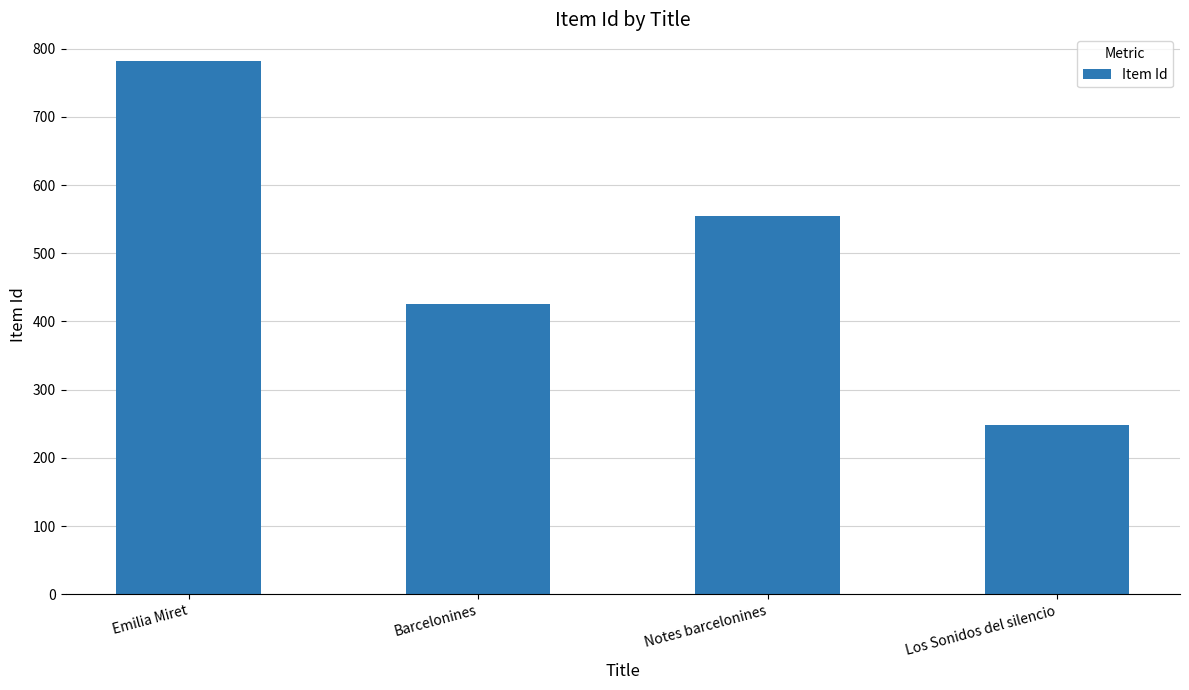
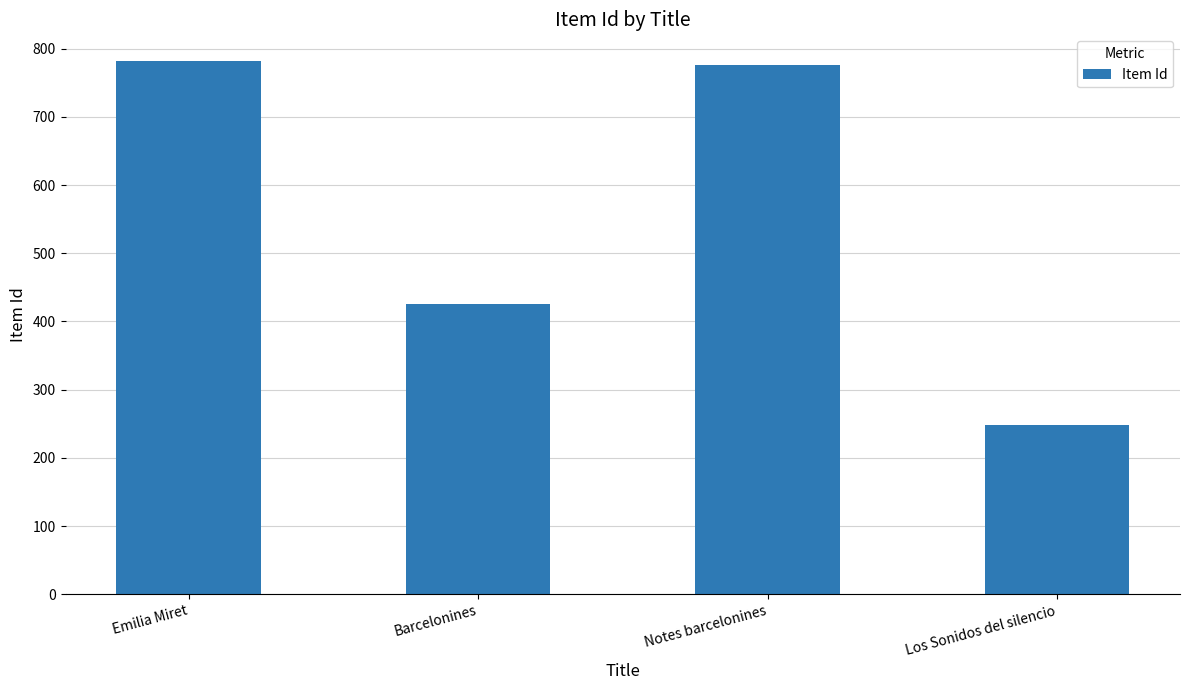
  {
    "Emilia Miret": 780,
    "Barcelonines": 430,
-   "Notes barcelonines": 550,
+   "Notes barcelonines": 780,
    "Los Sonidos del silencio": 250
  }
